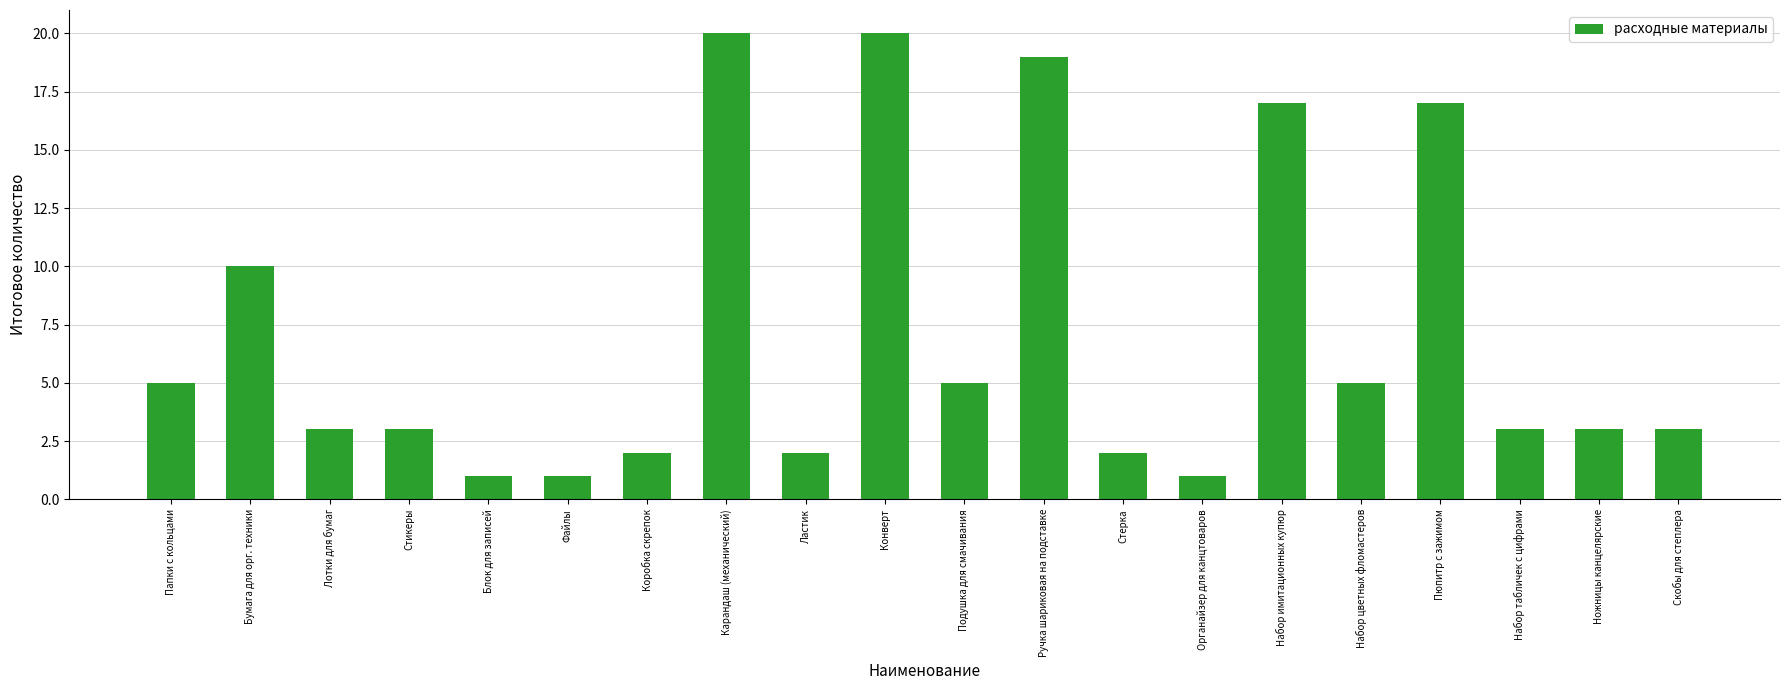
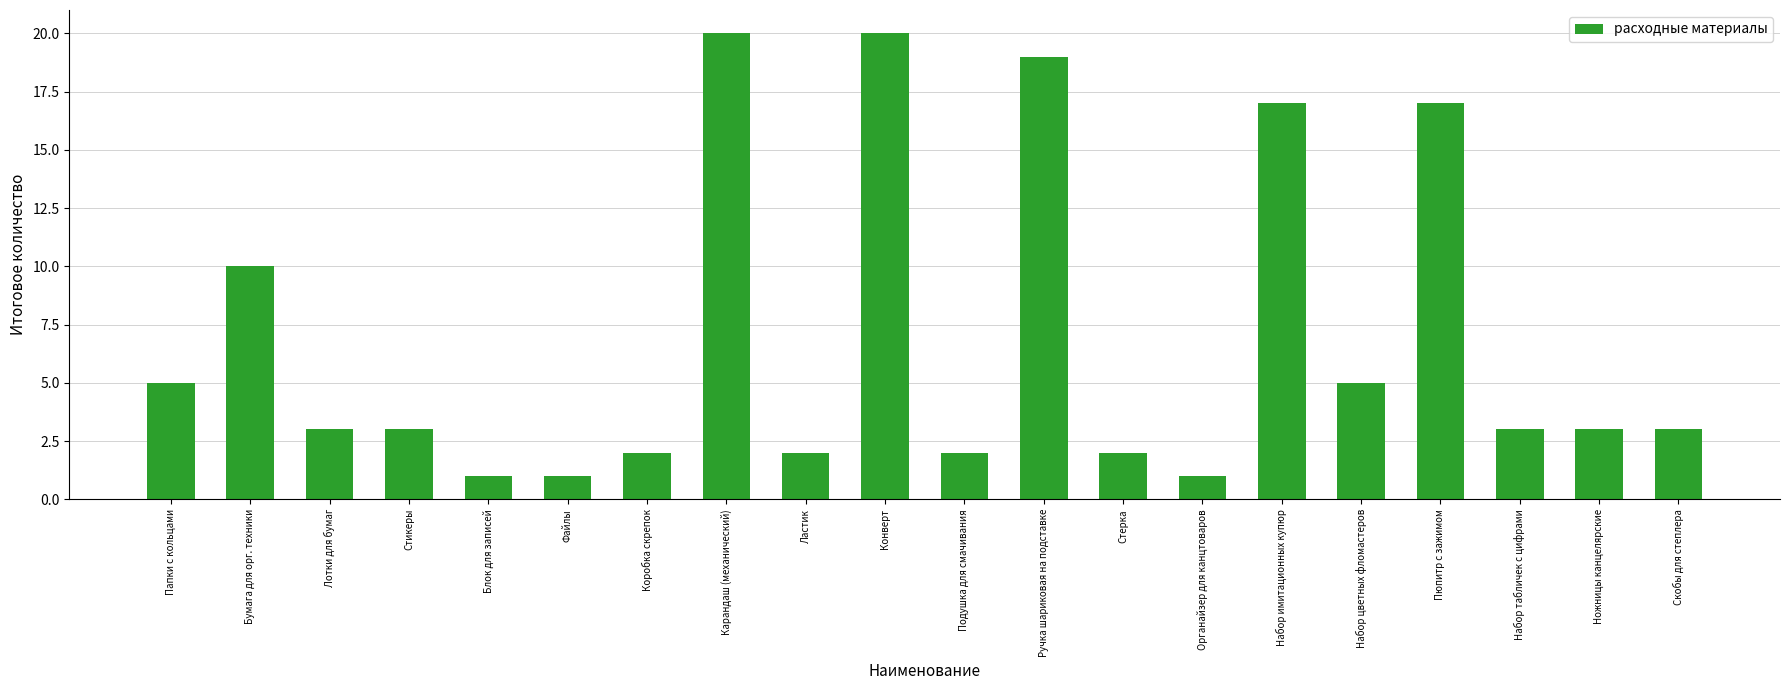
  {
    "Папки с кольцами": 5,
    "Бумага для орг. техники": 10,
    "Лотки для бумаг": 3,
    "Стикеры": 3,
    "Блок для записей": 1,
    "Файлы": 1,
    "Коробка скрепок": 2,
    "Карандаш (механический)": 20,
    "Ластик": 2,
    "Конверт": 20,
-   "Подушка для смачивания": 5,
+   "Подушка для смачивания": 2,
    "Ручка шариковая на подставке": 19,
    "Стерка": 2,
    "Органайзер для канцтоваров": 1,
    "Набор имитационных купюр": 17,
    "Набор цветных фломастеров": 5,
    "Пюпитр с зажимом": 17,
    "Набор табличек с цифрами": 3,
    "Ножницы канцелярские": 3,
    "Скобы для степлера": 3
  }
